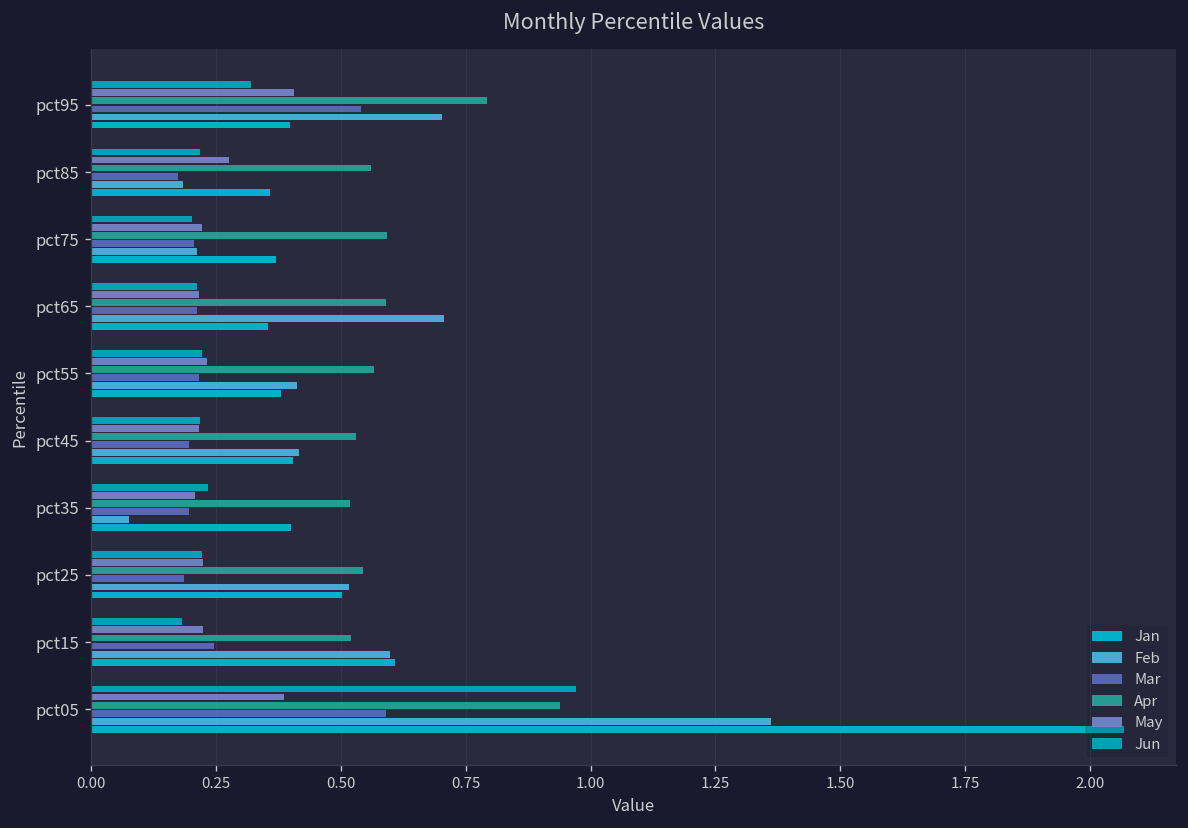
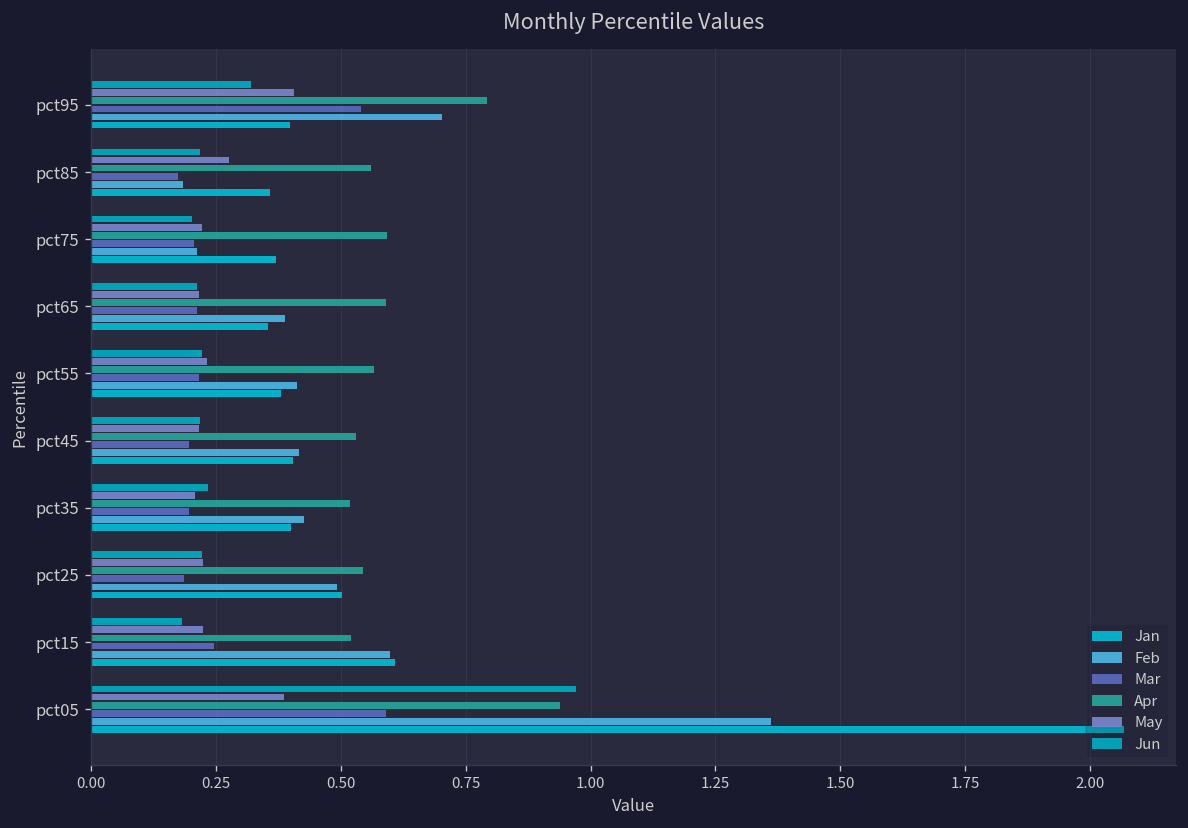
  {
    "Feb": {
      "pct95": 0.70,
      "pct85": 0.18,
      "pct75": 0.21,
-     "pct65": 0.71,
+     "pct65": 0.39,
      "pct55": 0.41,
      "pct45": 0.42,
-     "pct35": 0.08,
-     "pct25": 0.52,
+     "pct35": 0.43,
+     "pct25": 0.49,
      "pct15": 0.60,
      "pct05": 1.36
    }
  }
